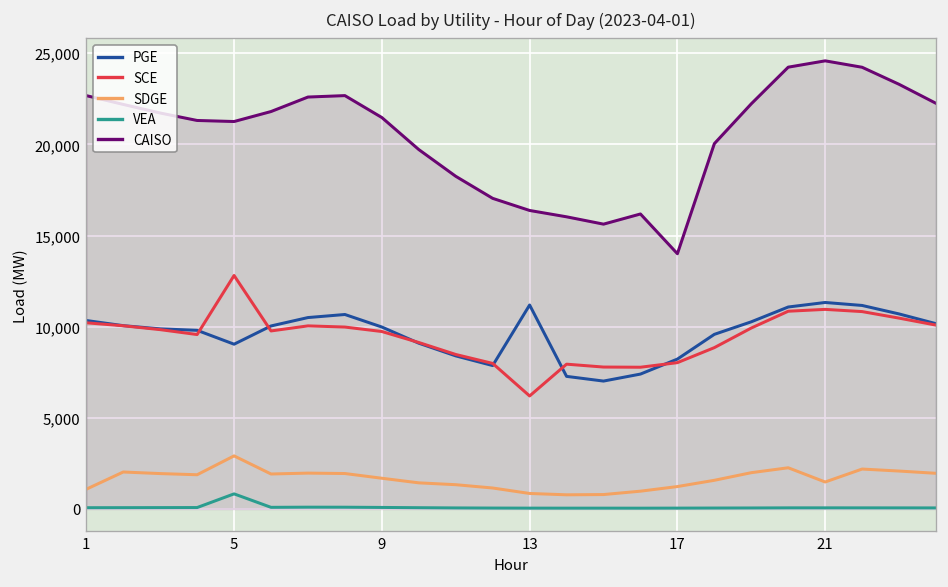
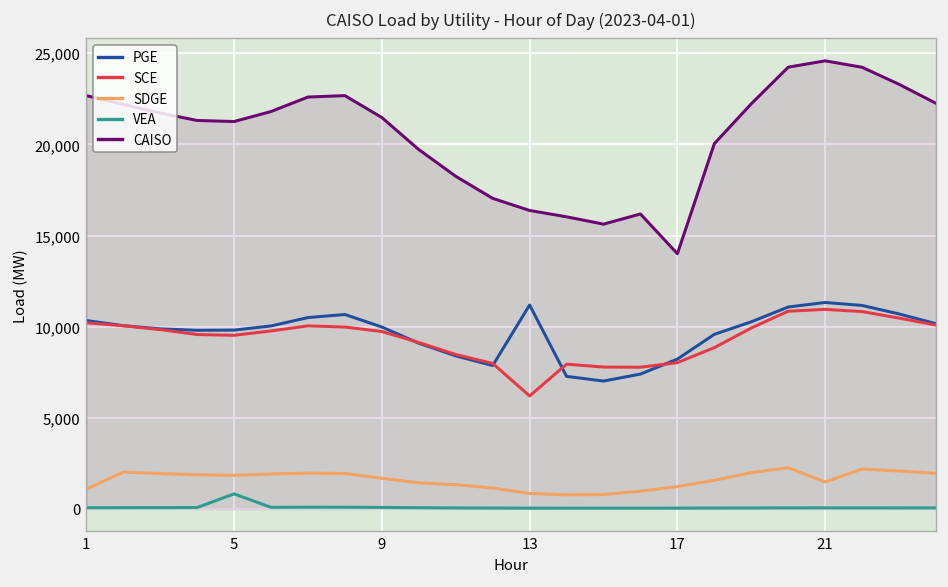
  {
    "PGE": {
-     "5": "9,000",
+     "5": "9,800",
      "9": "10,000",
      "13": "11,200",
      "17": "8,200",
      "21": "11,300"
    },
    "SCE": {
-     "5": "12,800",
+     "5": "9,500",
      "9": "9,700",
      "13": "6,200",
      "17": "8,000",
      "21": "10,900"
    },
    "SDGE": {
      "1": "1,100",
-     "5": "2,900",
+     "5": "1,800",
      "9": "1,700",
      "13": "800",
      "17": "1,200",
      "21": "1,500"
    },
    "VEA": {
      "1": "100",
      "5": "800",
      "9": "100",
      "13": "0",
      "17": "0",
      "21": "100"
    },
    "CAISO": {
      "1": "22,700",
      "5": "21,300",
      "9": "21,500",
      "13": "16,400",
      "17": "14,000",
      "21": "24,600"
    }
  }
